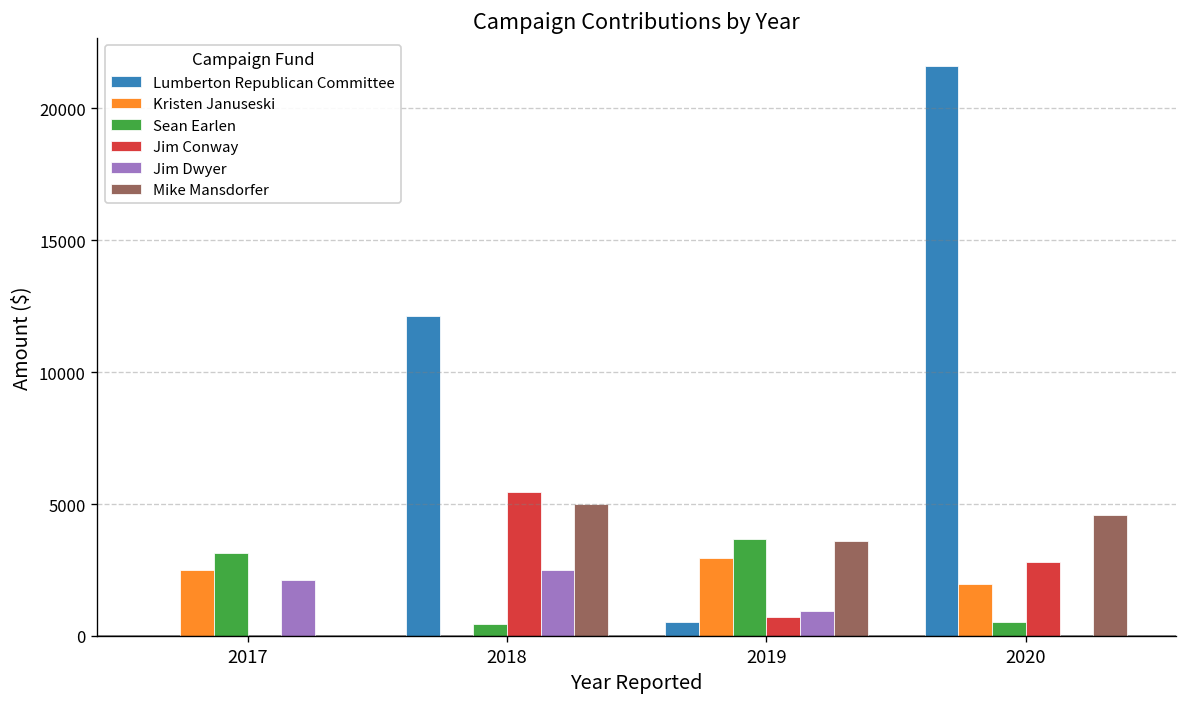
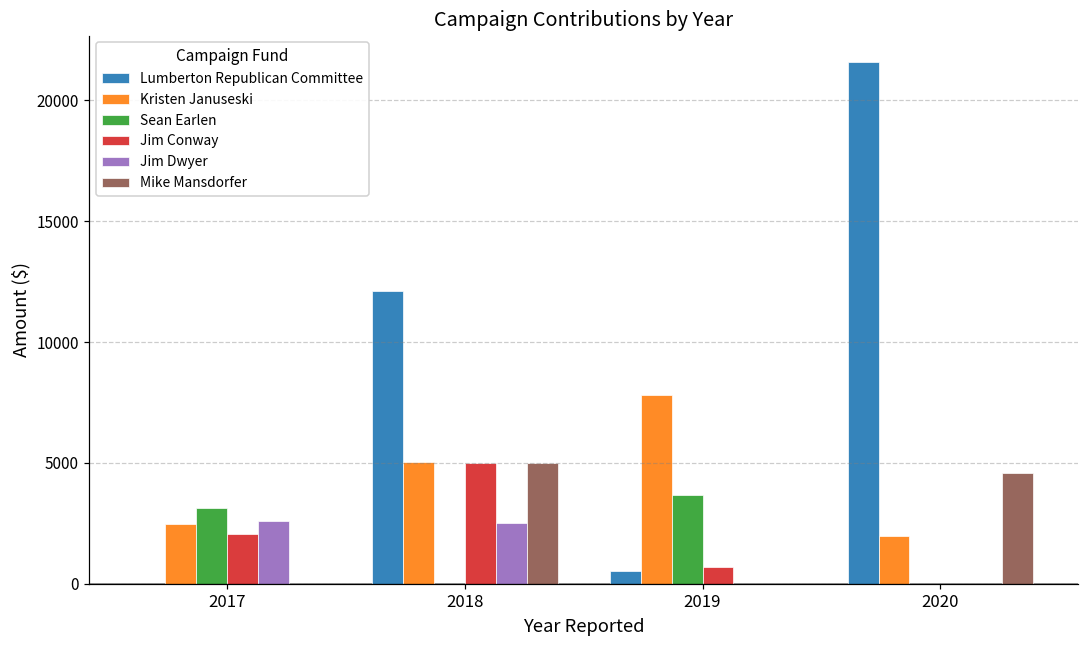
  {
    "Lumberton Republican Committee": {
      "2017": 0,
      "2018": 12100,
      "2019": 500,
      "2020": 21600
    },
    "Kristen Januseski": {
      "2017": 2500,
-     "2018": 0,
-     "2019": 3000,
+     "2018": 5100,
+     "2019": 7800,
      "2020": 2000
    },
    "Sean Earlen": {
      "2017": 3200,
-     "2018": 500,
+     "2018": 0,
      "2019": 3700,
-     "2020": 500
+     "2020": 0
    },
    "Jim Conway": {
-     "2017": 0,
-     "2018": 5500,
+     "2017": 2100,
+     "2018": 5000,
      "2019": 700,
-     "2020": 2800
+     "2020": 0
    },
    "Jim Dwyer": {
-     "2017": 2100,
+     "2017": 2600,
      "2018": 2500,
-     "2019": 900,
+     "2019": 0,
      "2020": 0
    },
    "Mike Mansdorfer": {
      "2017": 0,
      "2018": 5000,
-     "2019": 3600,
+     "2019": 0,
      "2020": 4600
    }
  }
